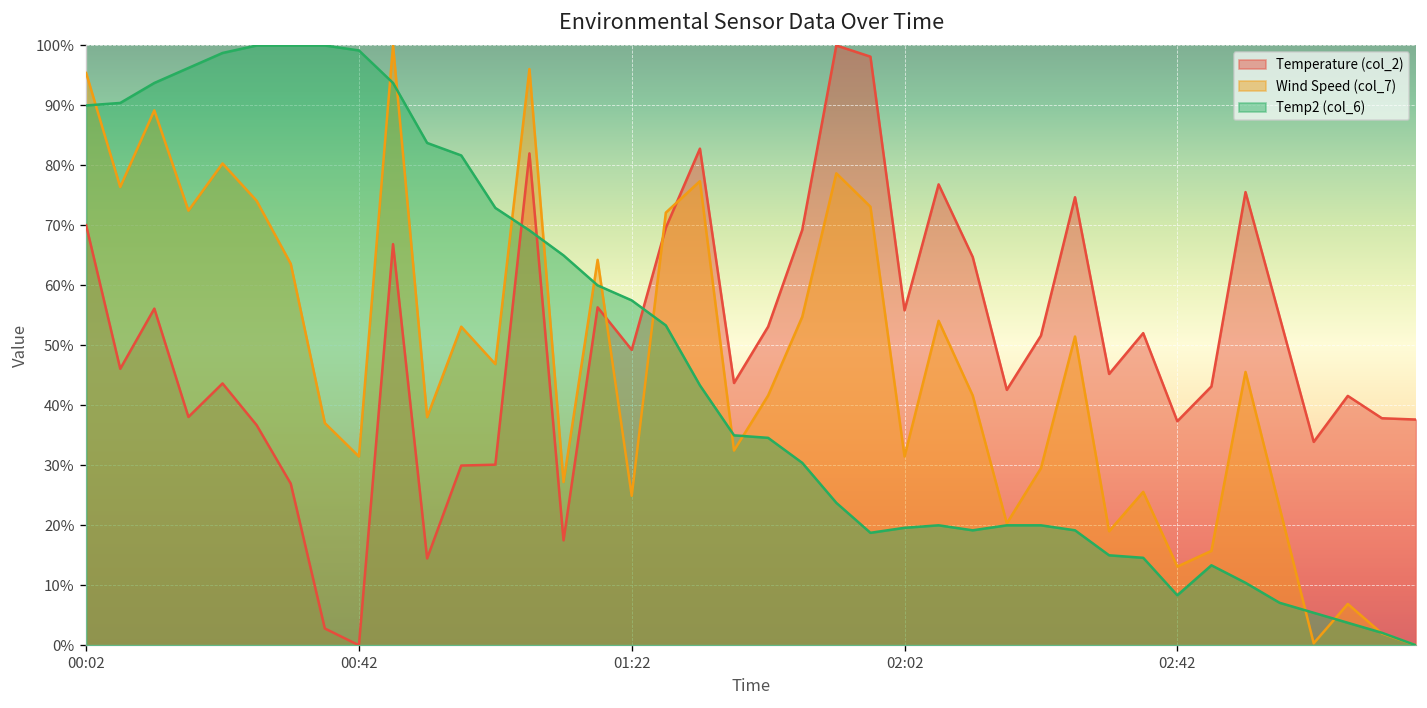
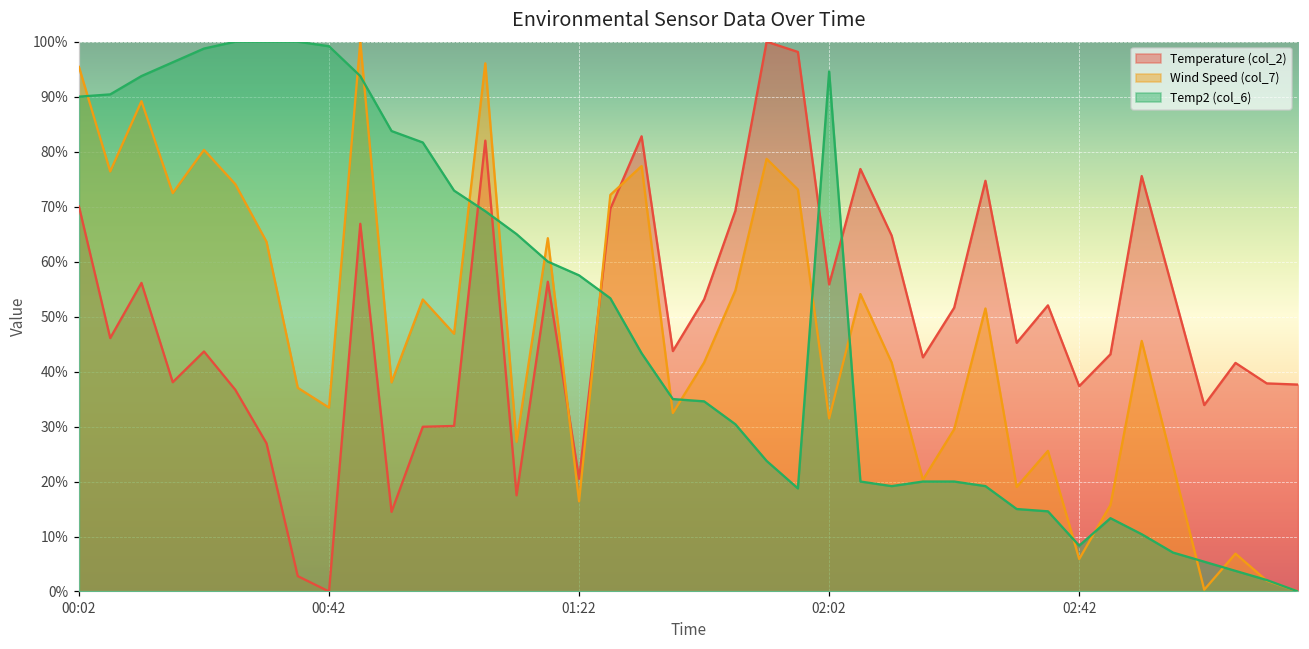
  {
    "Temperature (col_2)": {
      "00:02": "70%",
      "00:42": "0%",
-     "01:22": "49%",
+     "01:22": "21%",
      "02:02": "56%",
      "02:42": "37%"
    },
    "Wind Speed (col_7)": {
      "00:02": "95%",
-     "00:42": "31%",
-     "01:22": "25%",
+     "00:42": "33%",
+     "01:22": "16%",
      "02:02": "31%",
-     "02:42": "13%"
+     "02:42": "6%"
    },
    "Temp2 (col_6)": {
      "00:02": "90%",
      "00:42": "99%",
      "01:22": "58%",
-     "02:02": "20%",
+     "02:02": "95%",
      "02:42": "8%"
    }
  }
